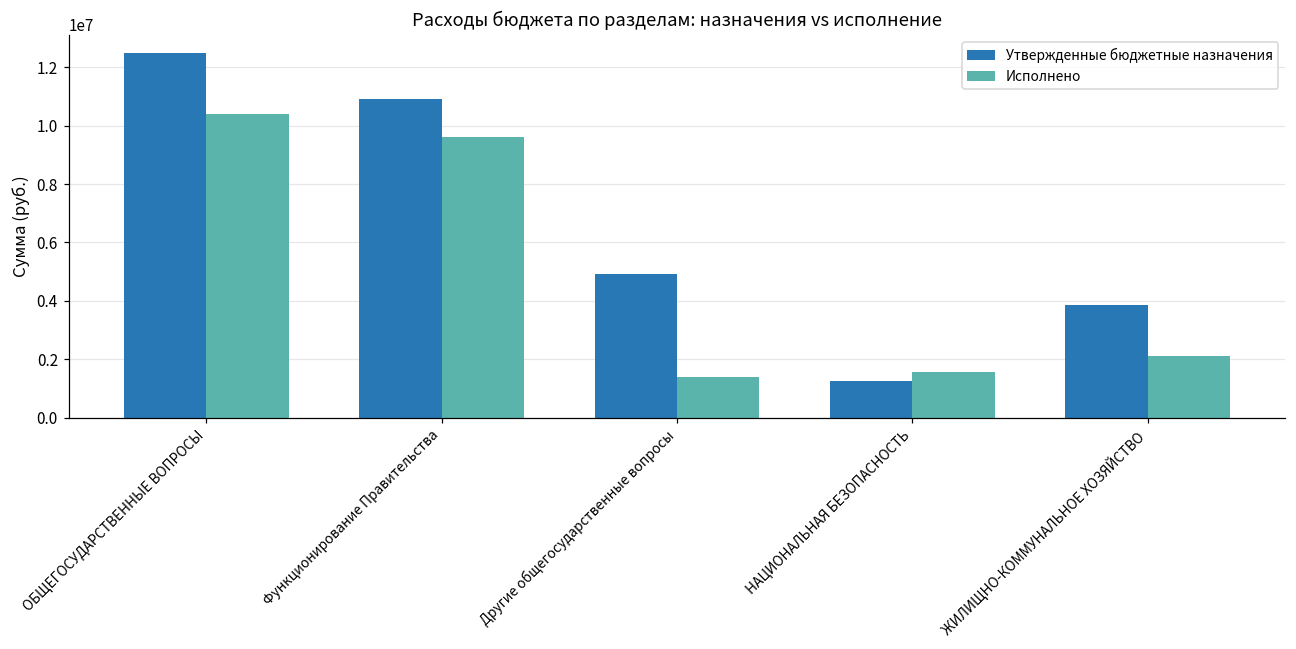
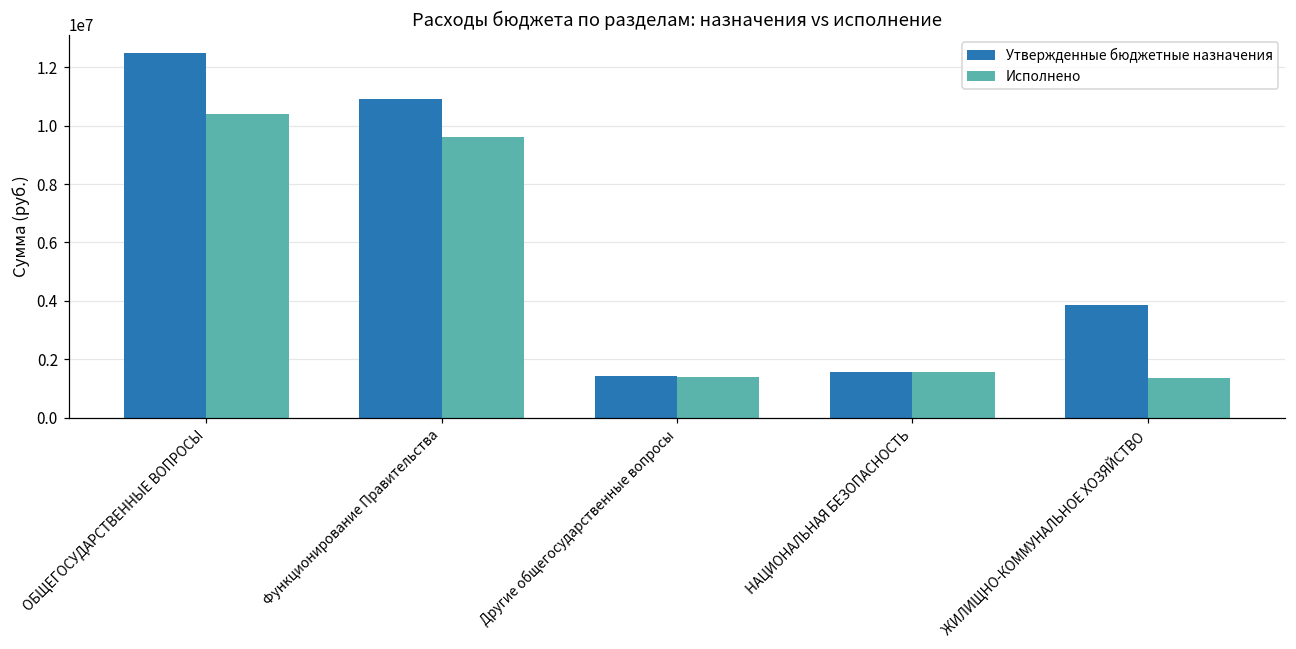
  {
    "Утвержденные бюджетные назначения": {
      "ОБЩЕГОСУДАРСТВЕННЫЕ ВОПРОСЫ": 12500000,
      "Функционирование Правительства": 10900000,
-     "Другие общегосударственные вопросы": 4900000,
-     "НАЦИОНАЛЬНАЯ БЕЗОПАСНОСТЬ": 1200000,
+     "Другие общегосударственные вопросы": 1400000,
+     "НАЦИОНАЛЬНАЯ БЕЗОПАСНОСТЬ": 1600000,
      "ЖИЛИЩНО-КОММУНАЛЬНОЕ ХОЗЯЙСТВО": 3900000
    },
    "Исполнено": {
      "ОБЩЕГОСУДАРСТВЕННЫЕ ВОПРОСЫ": 10400000,
      "Функционирование Правительства": 9600000,
      "Другие общегосударственные вопросы": 1400000,
      "НАЦИОНАЛЬНАЯ БЕЗОПАСНОСТЬ": 1600000,
-     "ЖИЛИЩНО-КОММУНАЛЬНОЕ ХОЗЯЙСТВО": 2100000
+     "ЖИЛИЩНО-КОММУНАЛЬНОЕ ХОЗЯЙСТВО": 1300000
    }
  }
